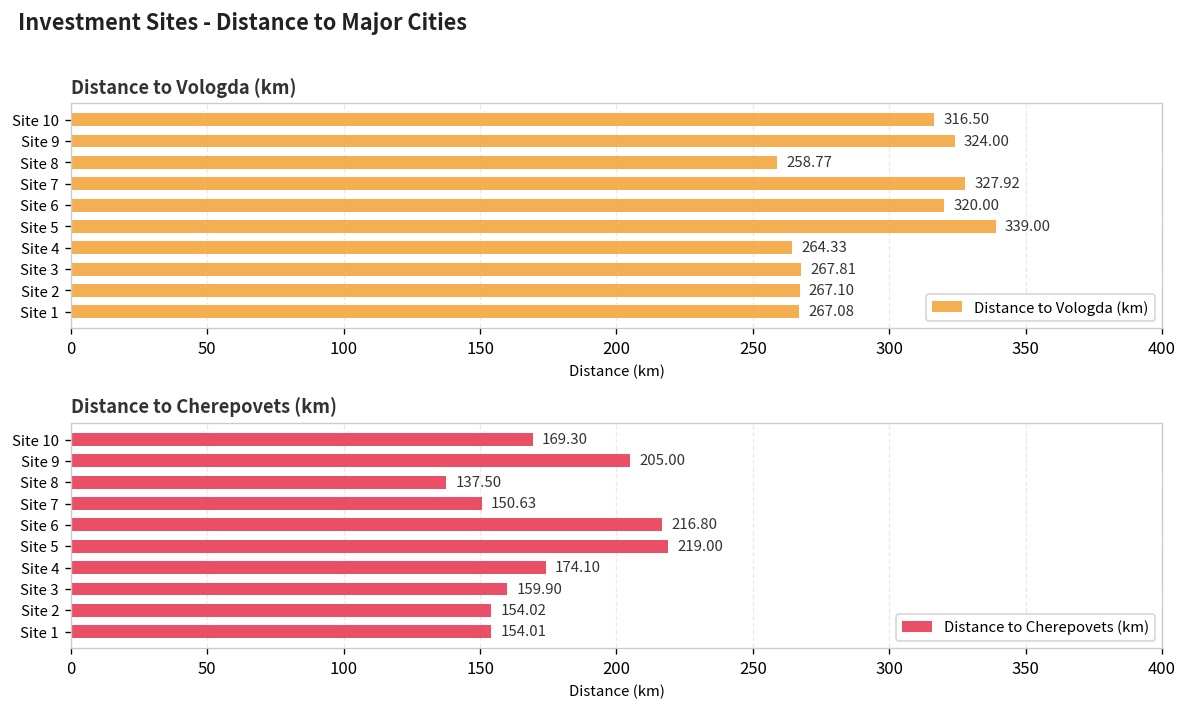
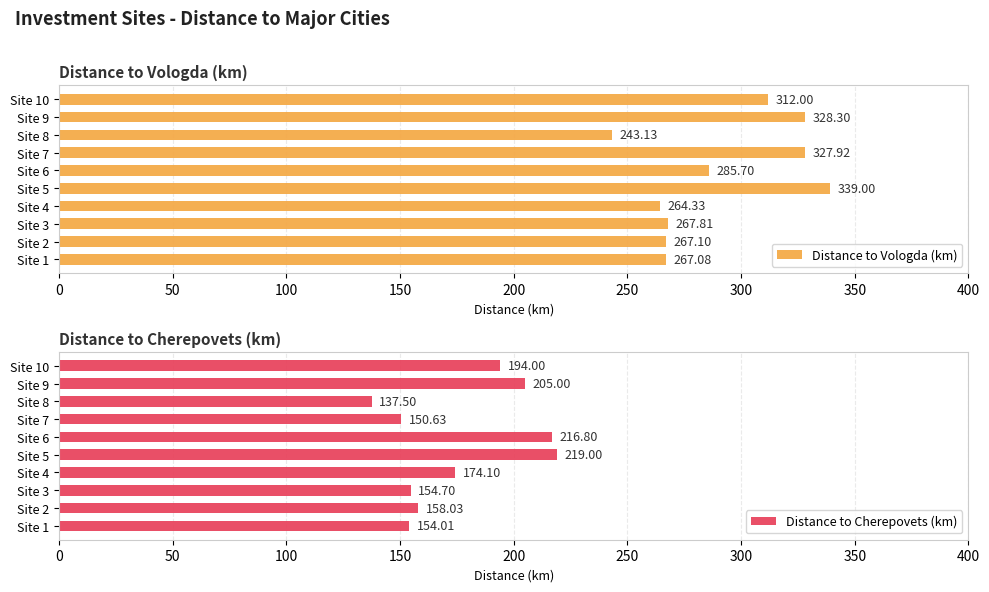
  {
    "Distance to Vologda (km)": {
-     "Site 10": 316.50,
-     "Site 9": 324.00,
-     "Site 8": 258.77,
+     "Site 10": 312.00,
+     "Site 9": 328.30,
+     "Site 8": 243.13,
      "Site 7": 327.92,
-     "Site 6": 320.00,
+     "Site 6": 285.70,
      "Site 5": 339.00,
      "Site 4": 264.33,
      "Site 3": 267.81,
      "Site 2": 267.10,
      "Site 1": 267.08
    },
    "Distance to Cherepovets (km)": {
-     "Site 10": 169.30,
+     "Site 10": 194.00,
      "Site 9": 205.00,
      "Site 8": 137.50,
      "Site 7": 150.63,
      "Site 6": 216.80,
      "Site 5": 219.00,
      "Site 4": 174.10,
-     "Site 3": 159.90,
-     "Site 2": 154.02,
+     "Site 3": 154.70,
+     "Site 2": 158.03,
      "Site 1": 154.01
    }
  }
